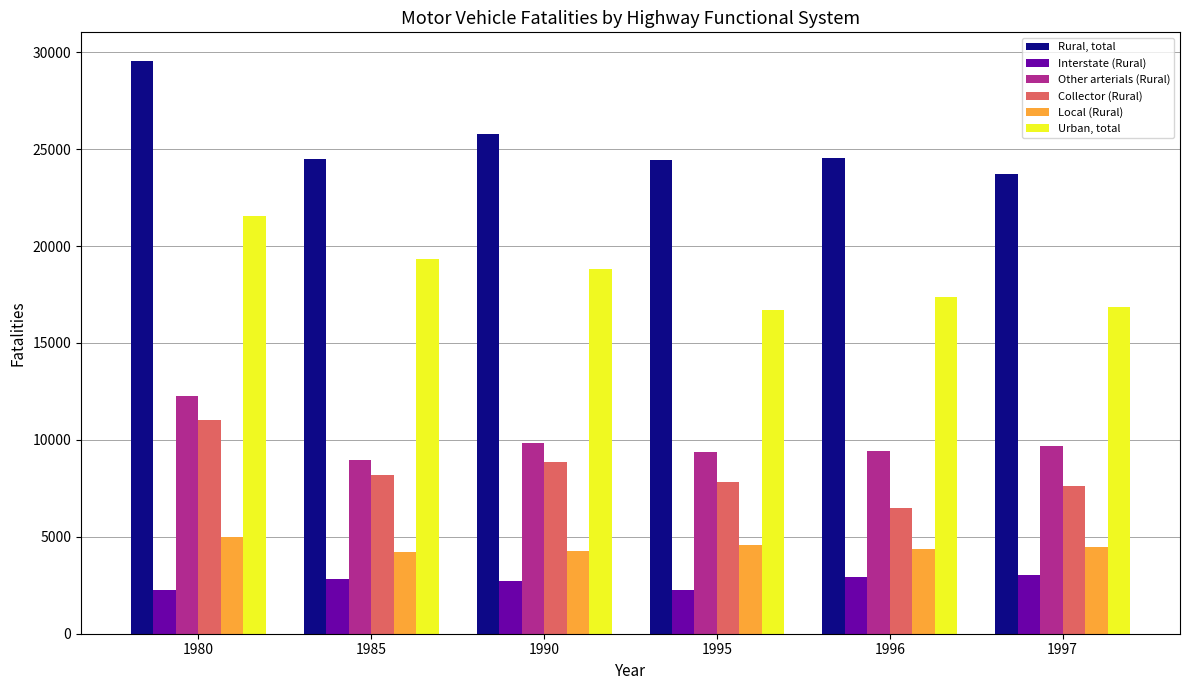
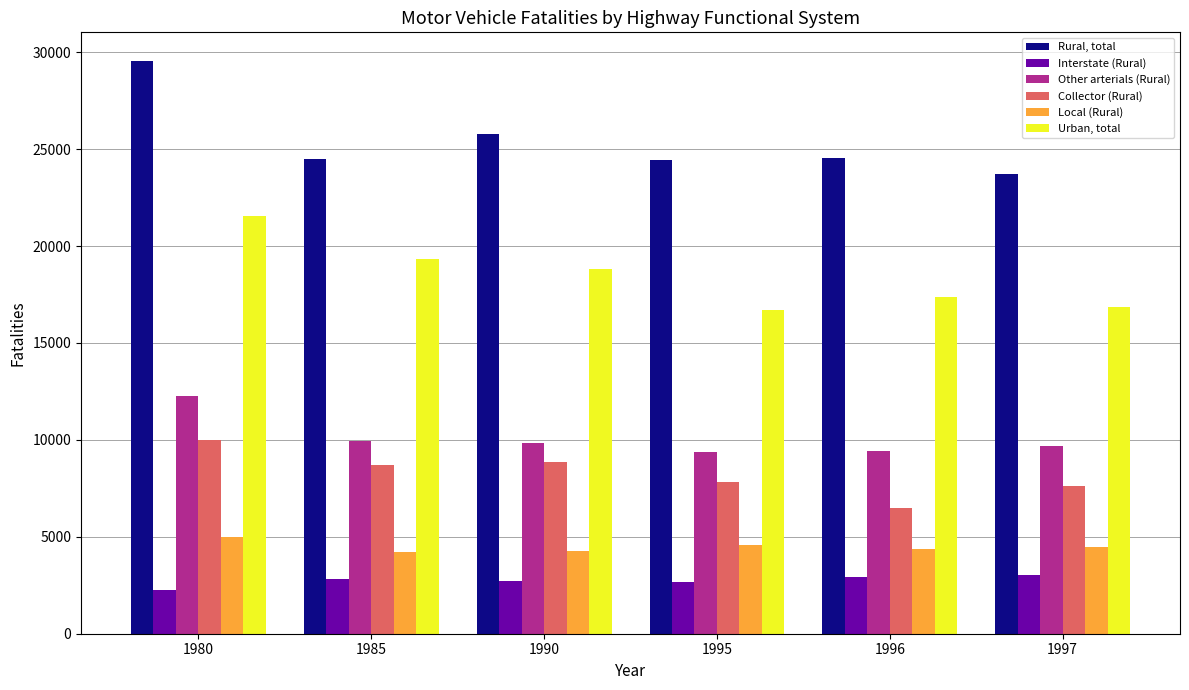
  {
    "Rural, total": {
      "1980": 29500,
      "1985": 24500,
      "1990": 25800,
      "1995": 24400,
      "1996": 24600,
      "1997": 23700
    },
    "Interstate (Rural)": {
      "1980": 2300,
      "1985": 2800,
      "1990": 2700,
-     "1995": 2200,
+     "1995": 2700,
      "1996": 2900,
      "1997": 3000
    },
    "Other arterials (Rural)": {
      "1980": 12300,
-     "1985": 8900,
+     "1985": 9900,
      "1990": 9900,
      "1995": 9400,
      "1996": 9400,
      "1997": 9700
    },
    "Collector (Rural)": {
-     "1980": 11000,
-     "1985": 8200,
+     "1980": 10000,
+     "1985": 8700,
      "1990": 8900,
      "1995": 7800,
      "1996": 6500,
      "1997": 7600
    },
    "Local (Rural)": {
      "1980": 5000,
      "1985": 4200,
      "1990": 4300,
      "1995": 4600,
      "1996": 4400,
      "1997": 4500
    },
    "Urban, total": {
      "1980": 21500,
      "1985": 19300,
      "1990": 18800,
      "1995": 16700,
      "1996": 17400,
      "1997": 16800
    }
  }
